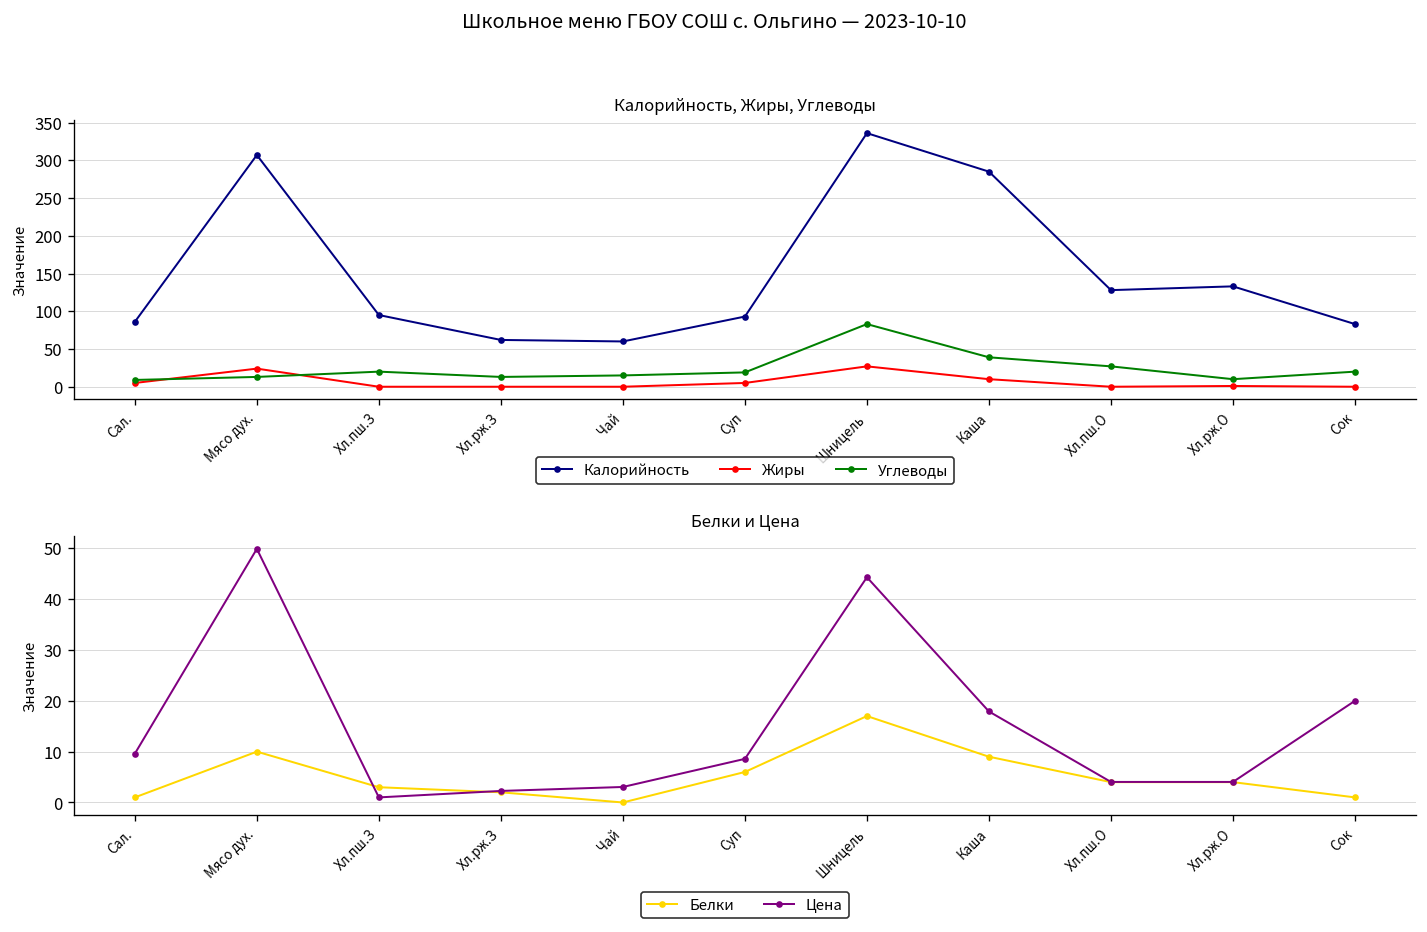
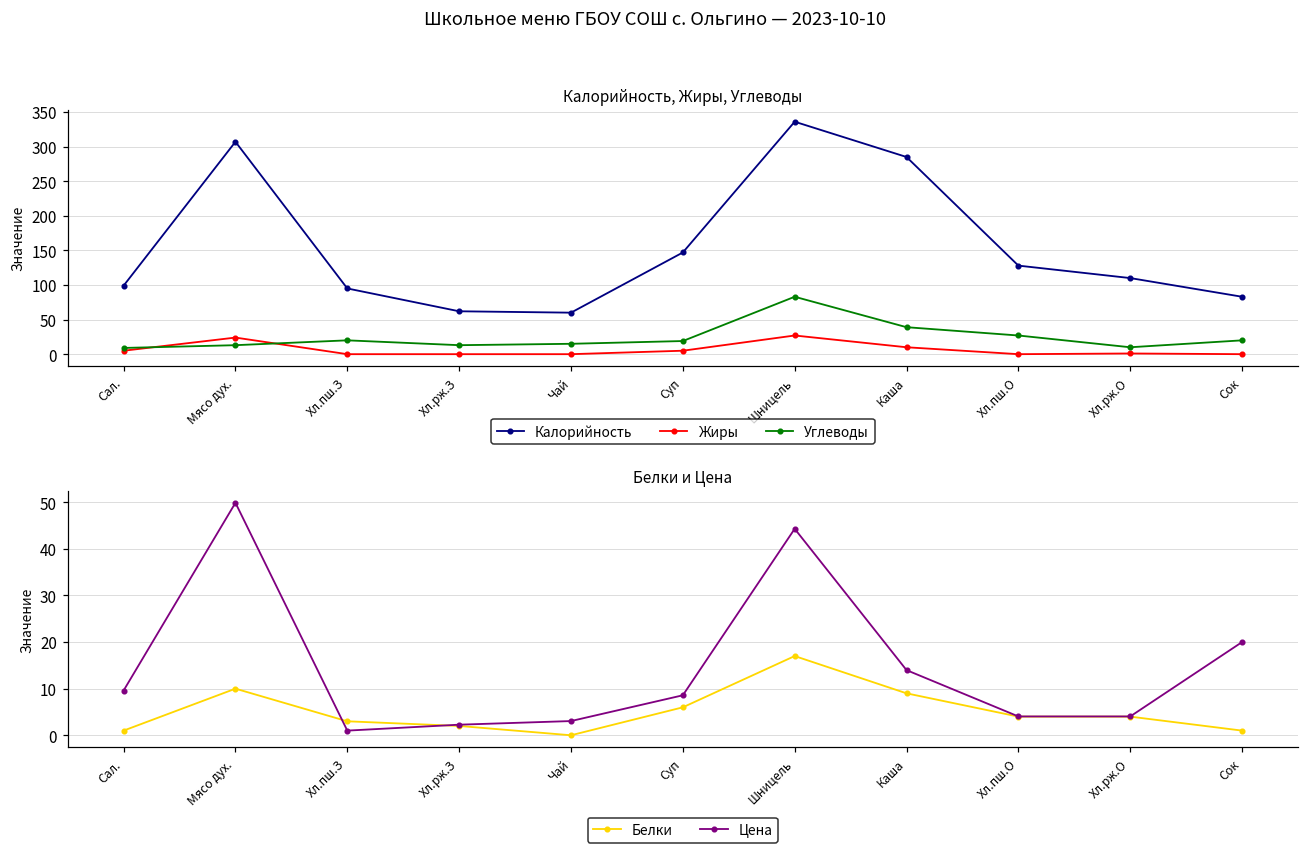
  {
    "Калорийность, Жиры, Углеводы": {
      "Калорийность": {
-       "Сал.": 90,
+       "Сал.": 100,
        "Мясо дух.": 310,
        "Хл.пш.З": 100,
        "Хл.рж.З": 60,
        "Чай": 60,
-       "Суп": 90,
+       "Суп": 150,
        "Шницель": 340,
        "Каша": 290,
        "Хл.пш.О": 130,
-       "Хл.рж.О": 130,
+       "Хл.рж.О": 110,
        "Сок": 80
      },
      "Жиры": {
        "Мясо дух.": 20,
        "Хл.пш.З": 0,
        "Хл.рж.З": 0,
        "Чай": 0,
        "Суп": 10,
        "Шницель": 30,
        "Каша": 10,
        "Хл.пш.О": 0,
        "Хл.рж.О": 0,
        "Сок": 0
      },
      "Углеводы": {
        "Мясо дух.": 10,
        "Хл.пш.З": 20,
        "Хл.рж.З": 10,
        "Чай": 20,
        "Суп": 20,
        "Шницель": 80,
        "Каша": 40,
        "Хл.пш.О": 30,
        "Хл.рж.О": 10,
        "Сок": 20
      }
    },
    "Белки и Цена": {
      "Белки": {
        "Сал.": 1,
        "Мясо дух.": 10,
        "Хл.пш.З": 3,
        "Чай": 0,
        "Суп": 6,
        "Шницель": 17,
        "Каша": 9,
        "Сок": 1
      },
      "Цена": {
        "Сал.": 10,
        "Мясо дух.": 50,
        "Хл.пш.З": 1,
        "Чай": 3,
        "Суп": 9,
        "Шницель": 44,
-       "Каша": 18,
+       "Каша": 14,
        "Сок": 20
      }
    }
  }
